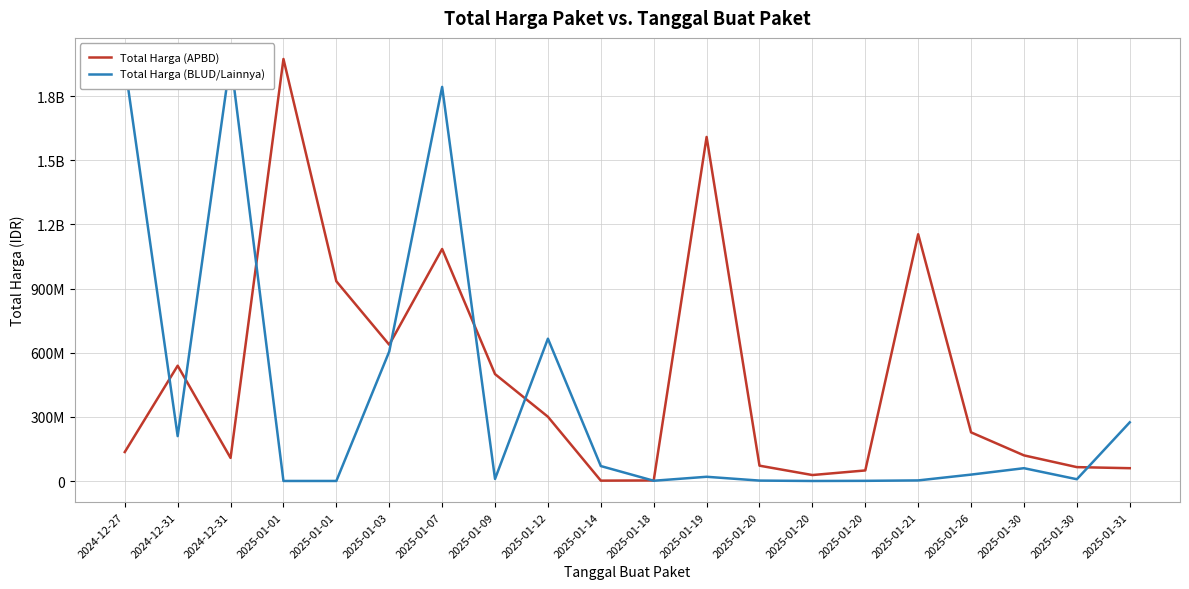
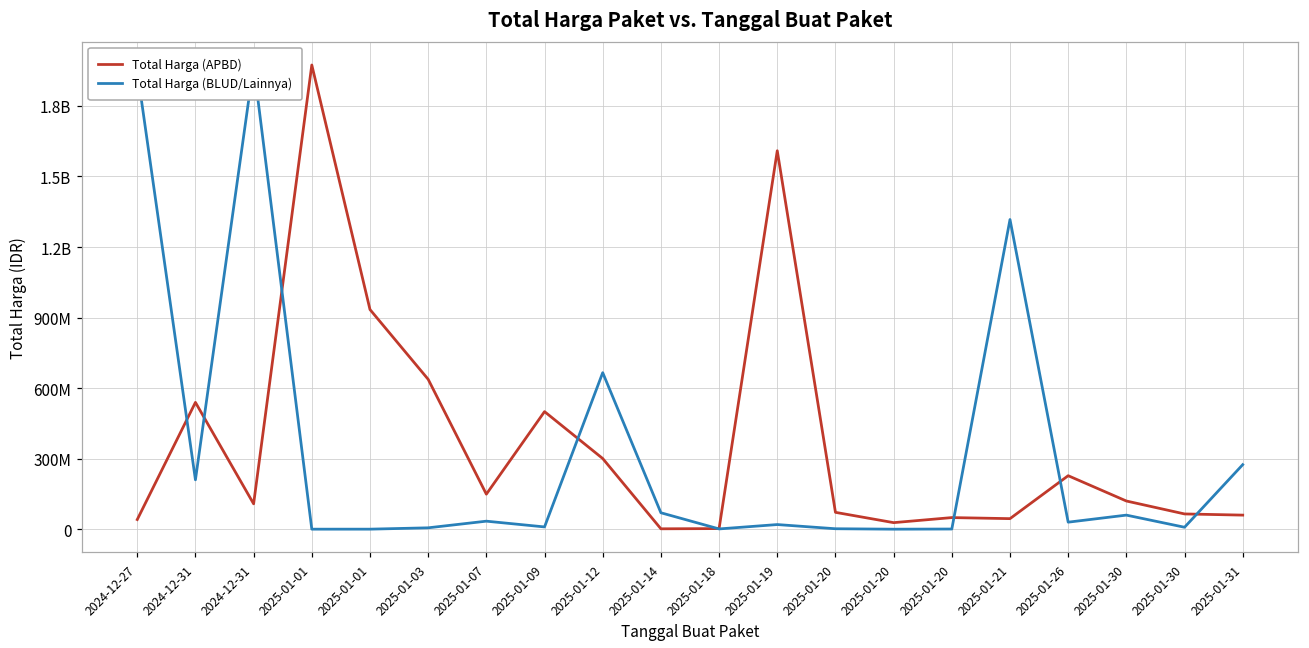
  {
    "Total Harga (APBD)": {
-     "2024-12-27": 140000000,
+     "2024-12-27": 40000000,
      "2025-01-03": 640000000,
-     "2025-01-07": 1090000000,
+     "2025-01-07": 150000000,
      "2025-01-09": 500000000,
      "2025-01-12": 300000000,
      "2025-01-14": 0,
      "2025-01-19": 1610000000,
-     "2025-01-21": 1150000000,
+     "2025-01-21": 50000000,
      "2025-01-26": 230000000,
      "2025-01-31": 60000000
    },
    "Total Harga (BLUD/Lainnya)": {
-     "2025-01-03": 610000000,
-     "2025-01-07": 1840000000,
+     "2025-01-03": 10000000,
+     "2025-01-07": 30000000,
      "2025-01-09": 10000000,
      "2025-01-12": 670000000,
      "2025-01-14": 70000000,
      "2025-01-19": 20000000,
-     "2025-01-21": 0,
+     "2025-01-21": 1320000000,
      "2025-01-26": 30000000,
      "2025-01-31": 270000000
    }
  }
